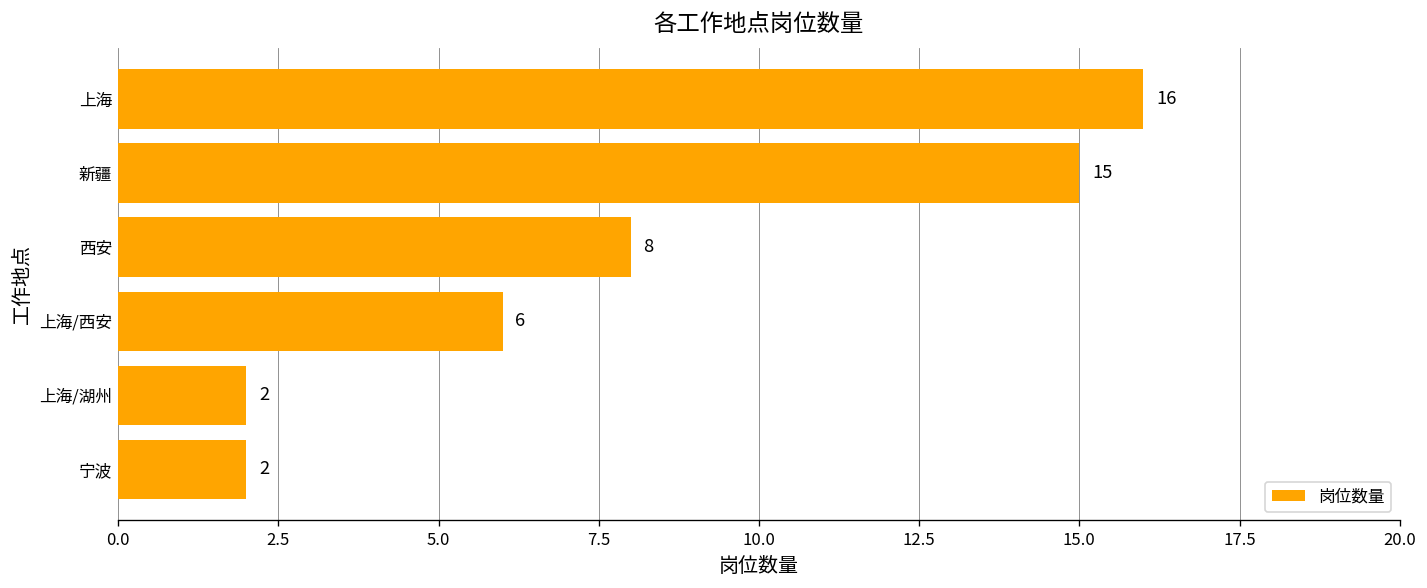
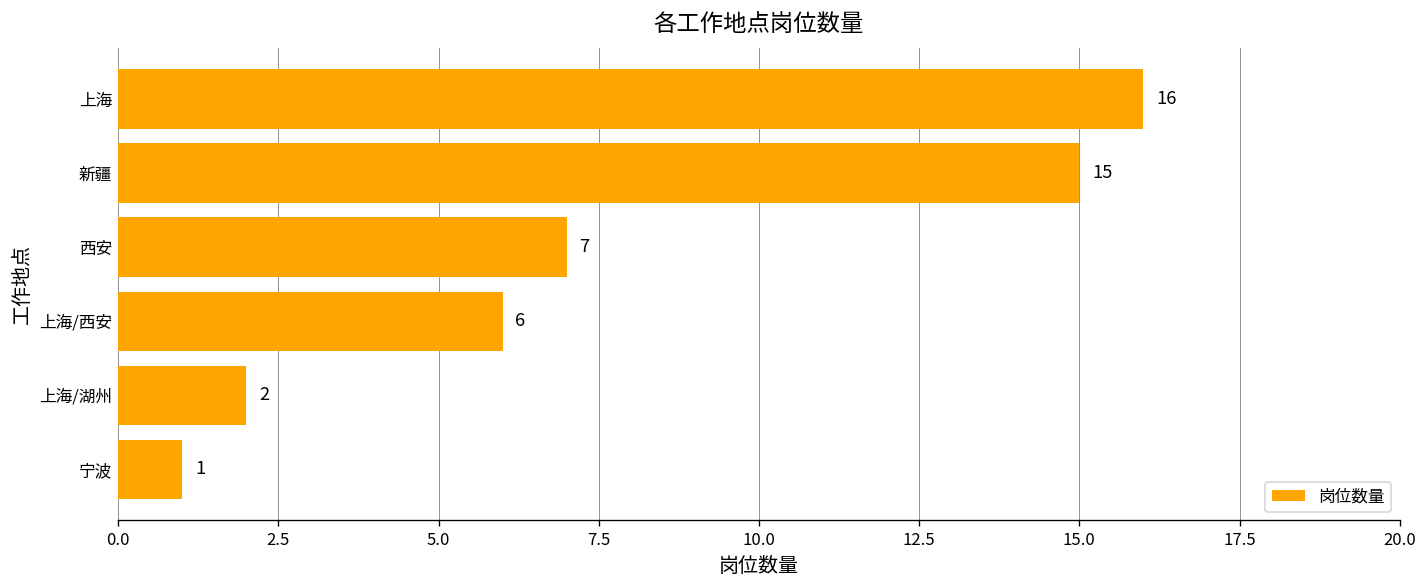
  {
    "上海": 16,
    "新疆": 15,
-   "西安": 8,
+   "西安": 7,
    "上海/西安": 6,
    "上海/湖州": 2,
-   "宁波": 2
+   "宁波": 1
  }
